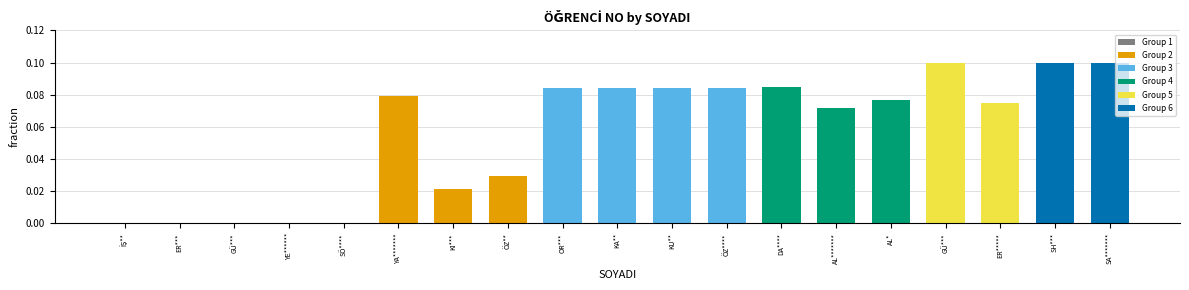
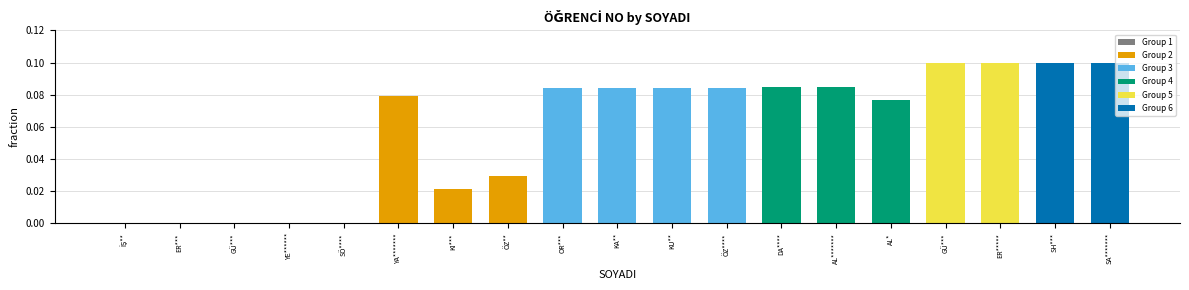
  {
    "İŞ**": 0.000,
    "YA*******": 0.079,
    "KI***": 0.022,
    "ÖZ**": 0.030,
    "OR***": 0.084,
    "KA**": 0.084,
    "KU**": 0.084,
    "ÖZ****": 0.084,
    "DA****": 0.085,
-   "AL*******": 0.072,
+   "AL*******": 0.085,
    "AL*": 0.077,
-   "ER*****": 0.075,
+   "ER*****": 0.100,
    "SH***": 0.100,
    "SA*******": 0.100
  }
